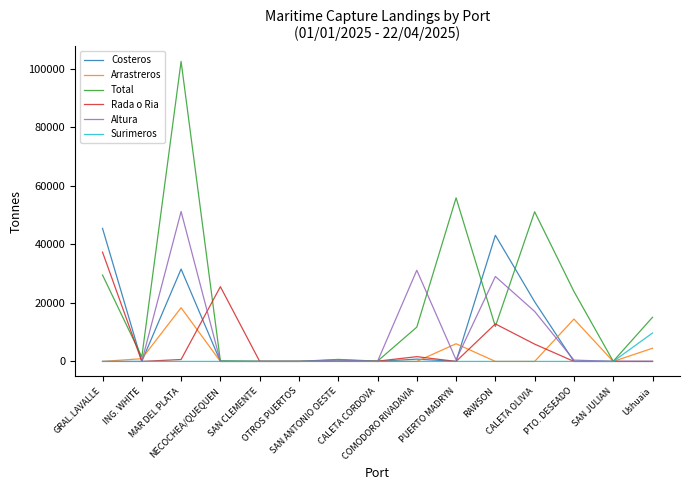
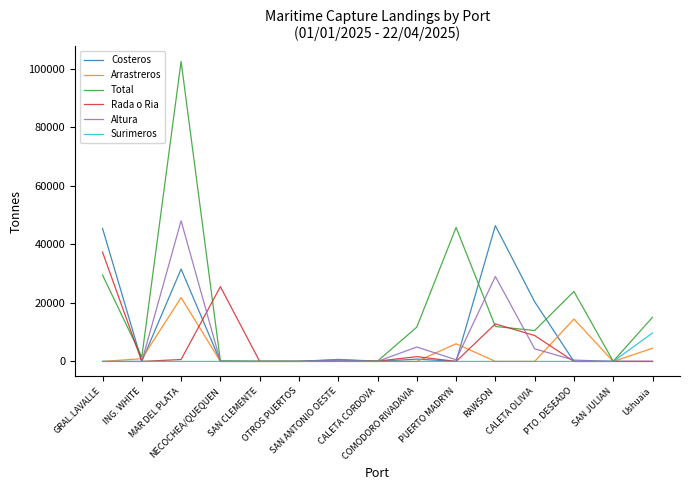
  {
    "Costeros": {
      "GRAL.LAVALLE": 45000,
      "MAR DEL PLATA": 32000,
-     "RAWSON": 43000,
+     "RAWSON": 46000,
      "CALETA OLIVIA": 20000
    },
    "Arrastreros": {
-     "MAR DEL PLATA": 18000,
+     "MAR DEL PLATA": 22000,
      "PUERTO MADRYN": 6000,
      "PTO. DESEADO": 14000,
      "Ushuaia": 4000
    },
    "Total": {
      "GRAL.LAVALLE": 30000,
      "MAR DEL PLATA": 102000,
      "COMODORO RIVADAVIA": 12000,
-     "PUERTO MADRYN": 56000,
+     "PUERTO MADRYN": 46000,
      "RAWSON": 12000,
-     "CALETA OLIVIA": 51000,
+     "CALETA OLIVIA": 11000,
      "PTO. DESEADO": 24000,
      "Ushuaia": 15000
    },
    "Rada o Ria": {
      "GRAL.LAVALLE": 37000,
      "NECOCHEA/QUEQUEN": 26000,
      "RAWSON": 13000,
-     "CALETA OLIVIA": 6000
+     "CALETA OLIVIA": 9000
    },
    "Altura": {
-     "MAR DEL PLATA": 51000,
-     "COMODORO RIVADAVIA": 31000,
+     "MAR DEL PLATA": 48000,
+     "COMODORO RIVADAVIA": 5000,
      "RAWSON": 29000,
-     "CALETA OLIVIA": 17000
+     "CALETA OLIVIA": 4000
    },
    "Surimeros": {
      "Ushuaia": 10000
    }
  }
